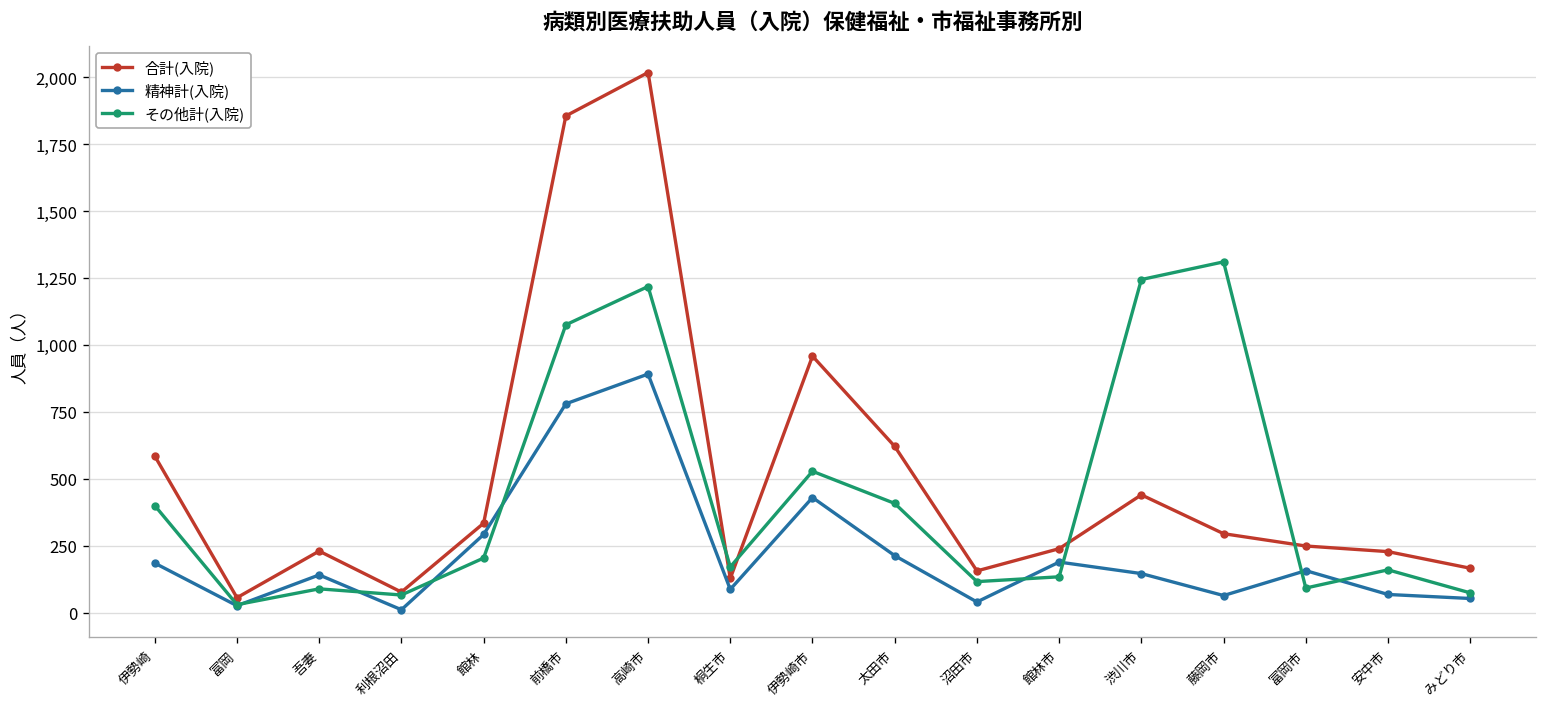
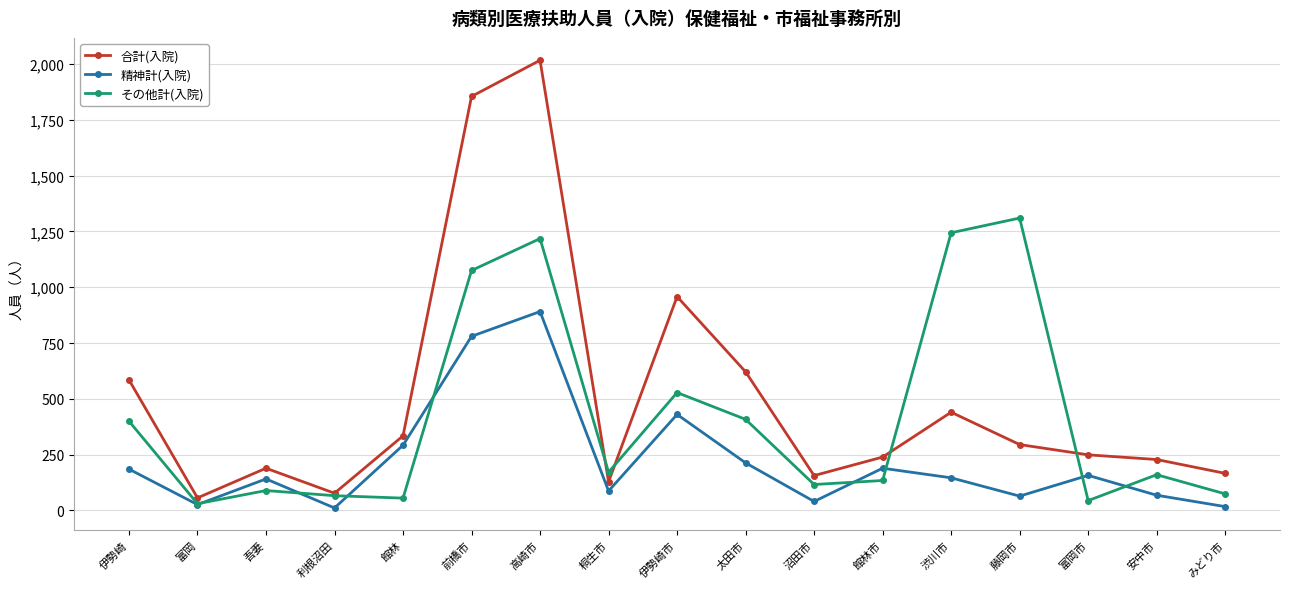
  {
    "合計(入院)": {
      "伊勢崎": "590",
      "富岡": "60",
-     "吾妻": "230",
+     "吾妻": "190",
      "館林": "330",
      "前橋市": "1,860",
      "高崎市": "2,020",
      "桐生市": "130",
      "伊勢崎市": "960",
      "太田市": "620",
      "沼田市": "160",
      "館林市": "240",
      "渋川市": "440",
      "藤岡市": "300",
      "富岡市": "250",
      "安中市": "230",
      "みどり市": "170"
    },
    "精神計(入院)": {
      "伊勢崎": "190",
      "吾妻": "140",
      "利根沼田": "10",
      "館林": "290",
      "前橋市": "780",
      "高崎市": "890",
      "桐生市": "90",
      "伊勢崎市": "430",
      "太田市": "210",
      "沼田市": "40",
      "館林市": "190",
      "渋川市": "150",
      "藤岡市": "60",
      "富岡市": "160",
      "安中市": "70",
-     "みどり市": "50"
+     "みどり市": "20"
    },
    "その他計(入院)": {
      "伊勢崎": "400",
      "吾妻": "90",
-     "館林": "200",
+     "館林": "60",
      "前橋市": "1,080",
      "高崎市": "1,220",
      "桐生市": "170",
      "伊勢崎市": "530",
      "太田市": "410",
      "沼田市": "120",
      "館林市": "130",
      "渋川市": "1,240",
      "藤岡市": "1,310",
-     "富岡市": "90",
+     "富岡市": "40",
      "安中市": "160",
      "みどり市": "70"
    }
  }
